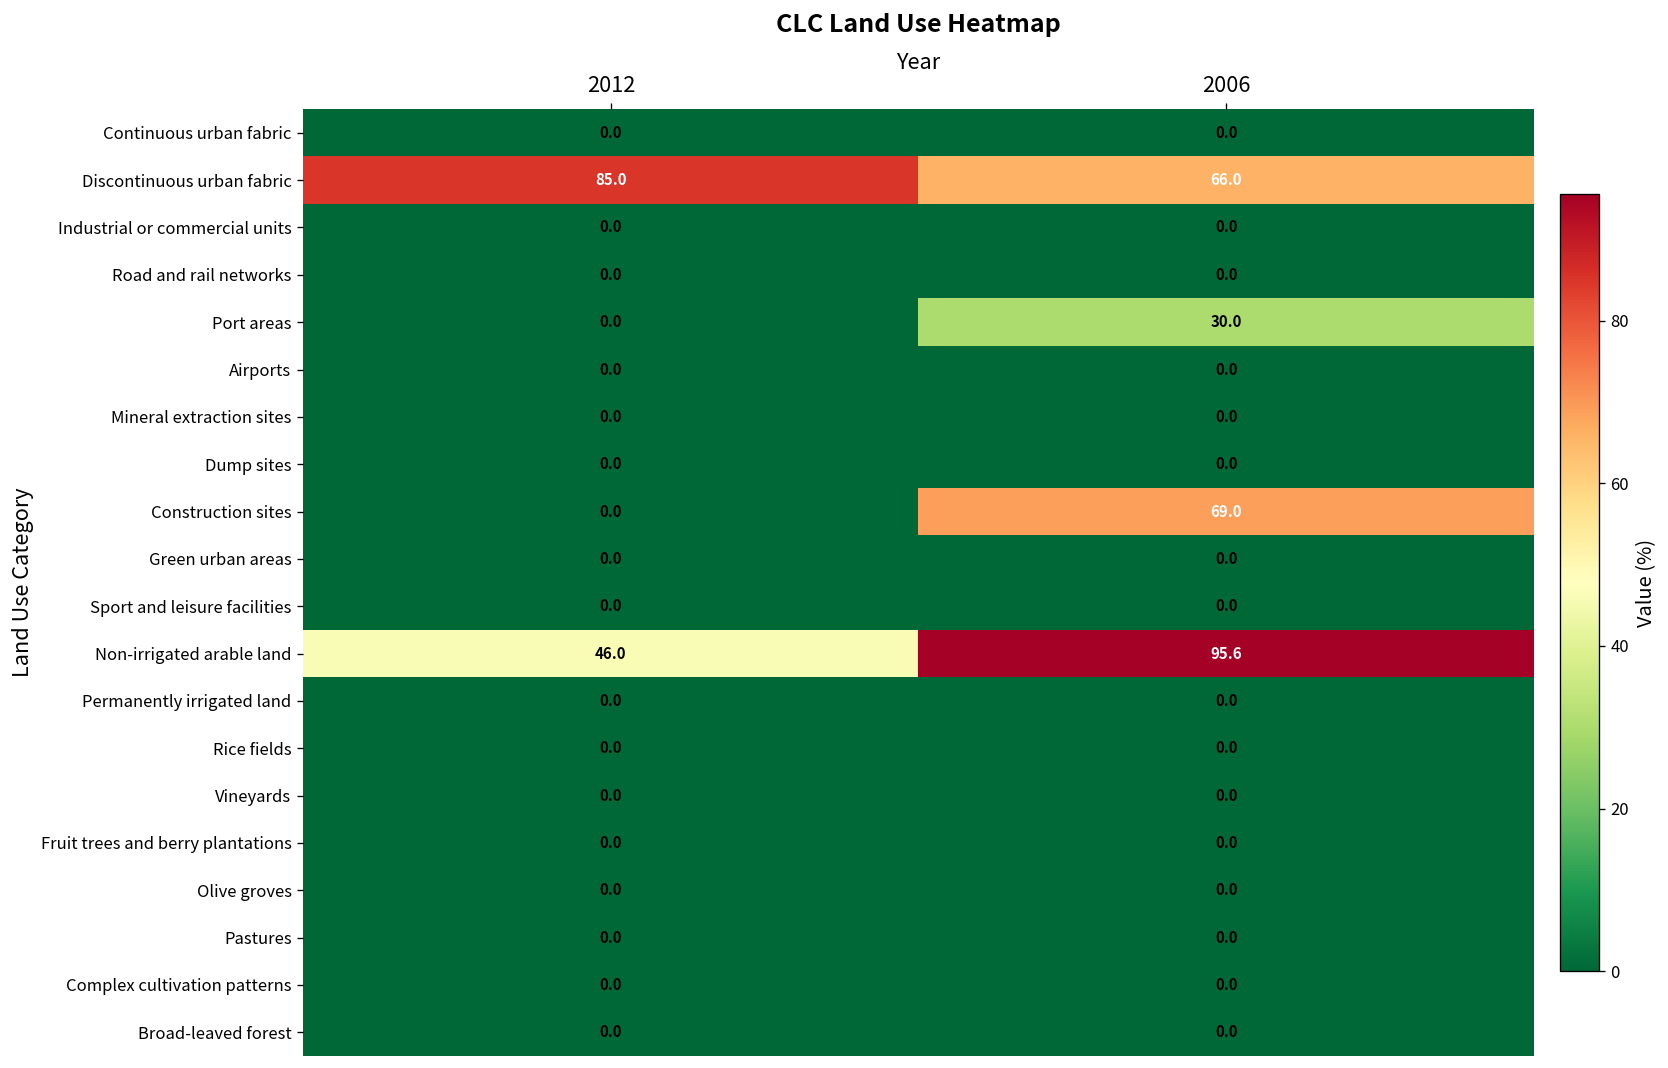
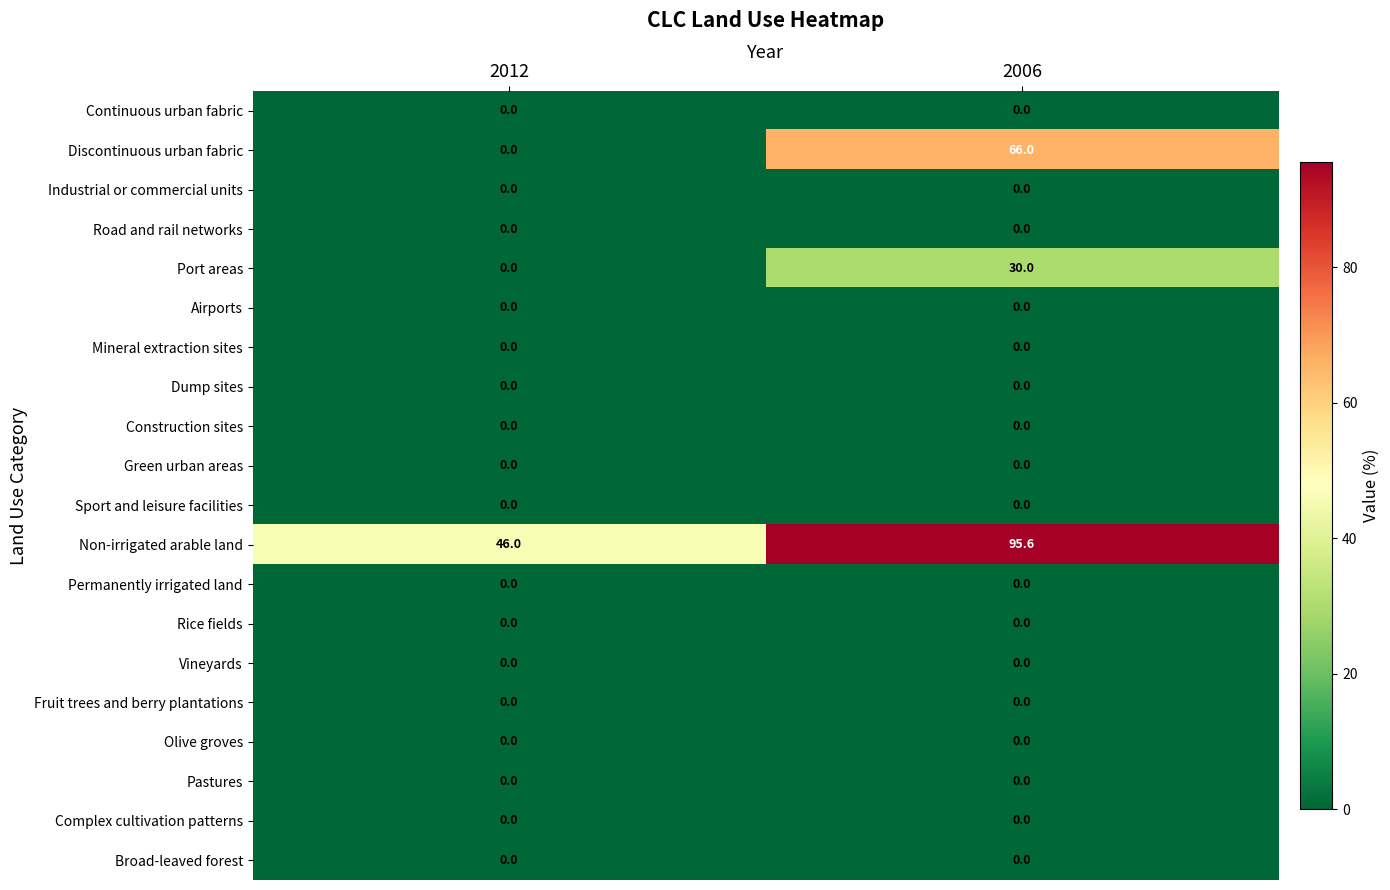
  {
    "Continuous urban fabric": {
      "2012": 0.0,
      "2006": 0.0
    },
    "Discontinuous urban fabric": {
-     "2012": 85.0,
+     "2012": 0.0,
      "2006": 66.0
    },
    "Industrial or commercial units": {
      "2012": 0.0,
      "2006": 0.0
    },
    "Road and rail networks": {
      "2012": 0.0,
      "2006": 0.0
    },
    "Port areas": {
      "2012": 0.0,
      "2006": 30.0
    },
    "Airports": {
      "2012": 0.0,
      "2006": 0.0
    },
    "Mineral extraction sites": {
      "2012": 0.0,
      "2006": 0.0
    },
    "Dump sites": {
      "2012": 0.0,
      "2006": 0.0
    },
    "Construction sites": {
      "2012": 0.0,
-     "2006": 69.0
+     "2006": 0.0
    },
    "Green urban areas": {
      "2012": 0.0,
      "2006": 0.0
    },
    "Sport and leisure facilities": {
      "2012": 0.0,
      "2006": 0.0
    },
    "Non-irrigated arable land": {
      "2012": 46.0,
      "2006": 95.6
    },
    "Permanently irrigated land": {
      "2012": 0.0,
      "2006": 0.0
    },
    "Rice fields": {
      "2012": 0.0,
      "2006": 0.0
    },
    "Vineyards": {
      "2012": 0.0,
      "2006": 0.0
    },
    "Fruit trees and berry plantations": {
      "2012": 0.0,
      "2006": 0.0
    },
    "Olive groves": {
      "2012": 0.0,
      "2006": 0.0
    },
    "Pastures": {
      "2012": 0.0,
      "2006": 0.0
    },
    "Complex cultivation patterns": {
      "2012": 0.0,
      "2006": 0.0
    },
    "Broad-leaved forest": {
      "2012": 0.0,
      "2006": 0.0
    }
  }
